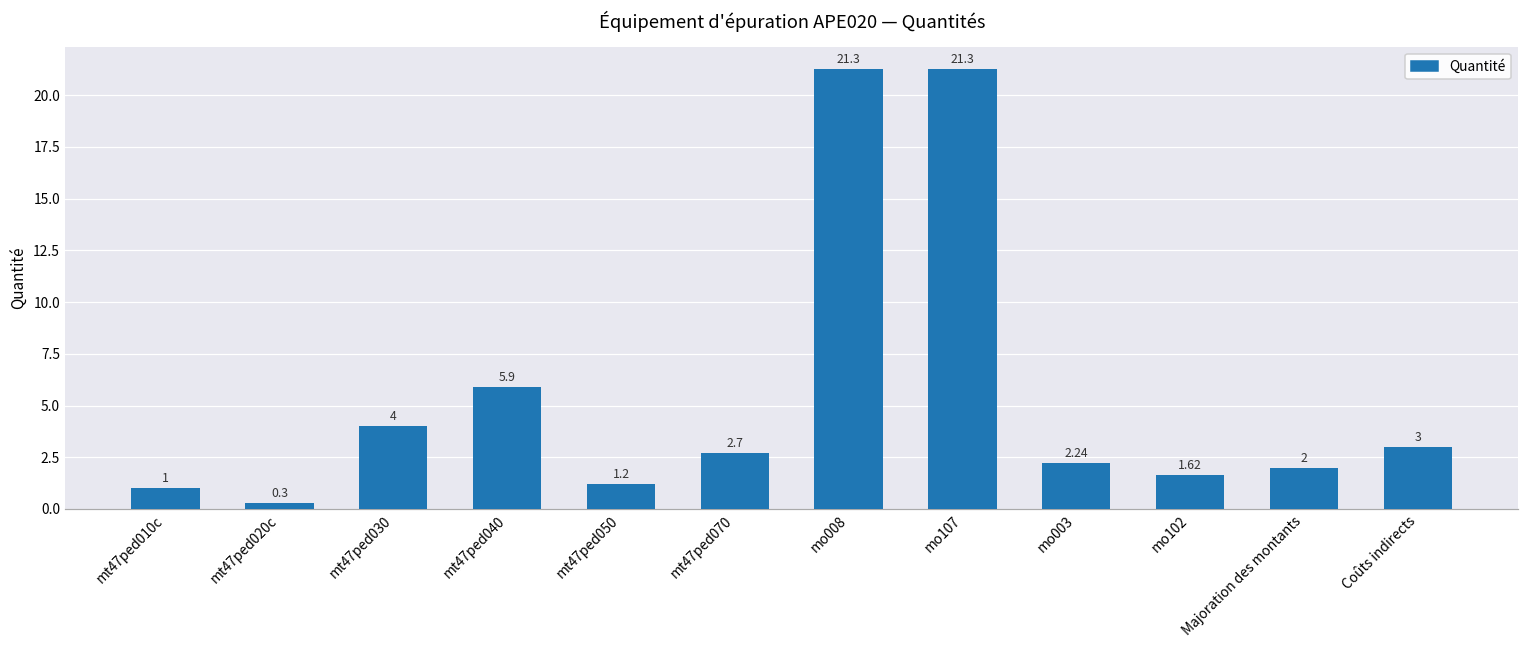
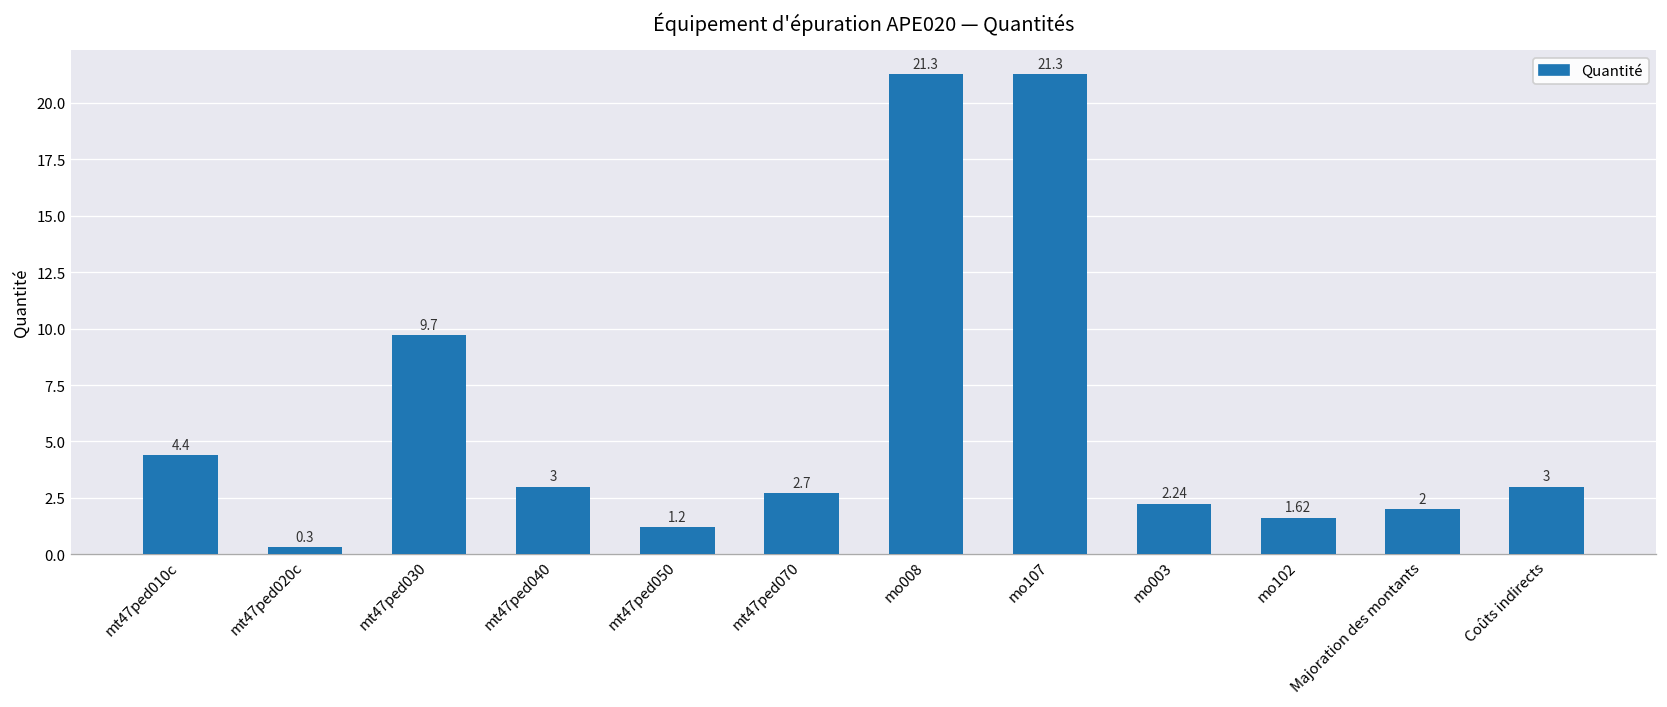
  {
-   "mt47ped010c": 1,
+   "mt47ped010c": 4.4,
    "mt47ped020c": 0.3,
-   "mt47ped030": 4,
-   "mt47ped040": 5.9,
+   "mt47ped030": 9.7,
+   "mt47ped040": 3,
    "mt47ped050": 1.2,
    "mt47ped070": 2.7,
    "mo008": 21.3,
    "mo107": 21.3,
    "mo003": 2.24,
    "mo102": 1.62,
    "Majoration des montants": 2,
    "Coûts indirects": 3
  }
